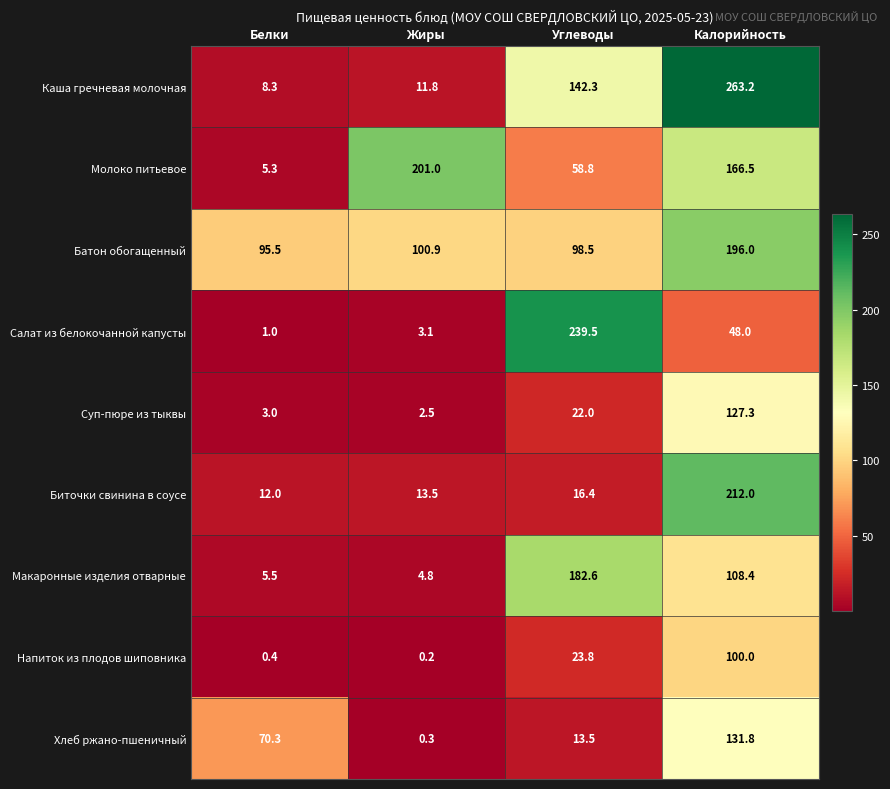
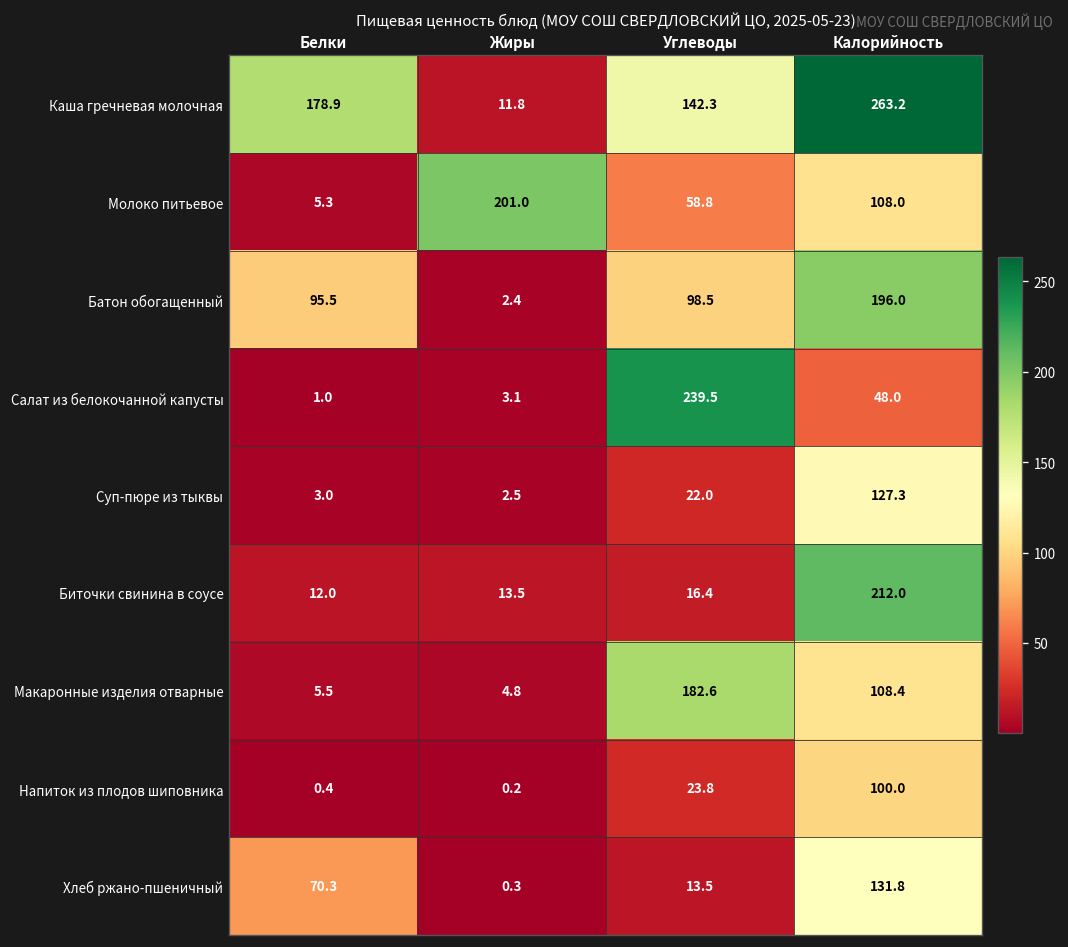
  {
    "Каша гречневая молочная": {
-     "Белки": 8.3,
+     "Белки": 178.9,
      "Жиры": 11.8,
      "Углеводы": 142.3,
      "Калорийность": 263.2
    },
    "Молоко питьевое": {
      "Белки": 5.3,
      "Жиры": 201.0,
      "Углеводы": 58.8,
-     "Калорийность": 166.5
+     "Калорийность": 108.0
    },
    "Батон обогащенный": {
      "Белки": 95.5,
-     "Жиры": 100.9,
+     "Жиры": 2.4,
      "Углеводы": 98.5,
      "Калорийность": 196.0
    },
    "Салат из белокочанной капусты": {
      "Белки": 1.0,
      "Жиры": 3.1,
      "Углеводы": 239.5,
      "Калорийность": 48.0
    },
    "Суп-пюре из тыквы": {
      "Белки": 3.0,
      "Жиры": 2.5,
      "Углеводы": 22.0,
      "Калорийность": 127.3
    },
    "Биточки свинина в соусе": {
      "Белки": 12.0,
      "Жиры": 13.5,
      "Углеводы": 16.4,
      "Калорийность": 212.0
    },
    "Макаронные изделия отварные": {
      "Белки": 5.5,
      "Жиры": 4.8,
      "Углеводы": 182.6,
      "Калорийность": 108.4
    },
    "Напиток из плодов шиповника": {
      "Белки": 0.4,
      "Жиры": 0.2,
      "Углеводы": 23.8,
      "Калорийность": 100.0
    },
    "Хлеб ржано-пшеничный": {
      "Белки": 70.3,
      "Жиры": 0.3,
      "Углеводы": 13.5,
      "Калорийность": 131.8
    }
  }
